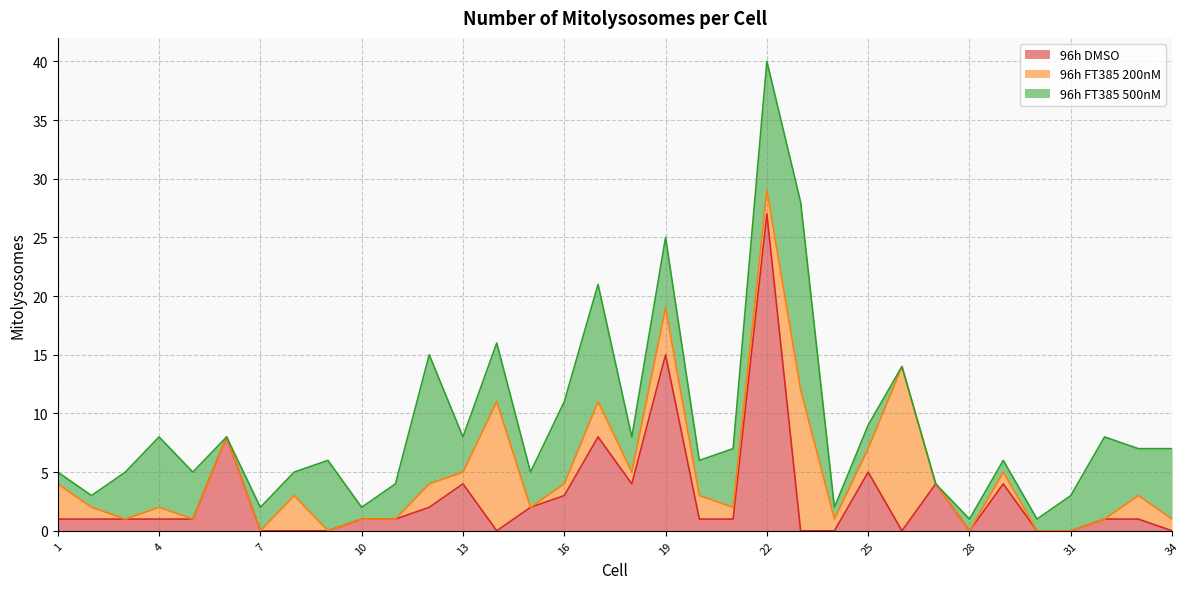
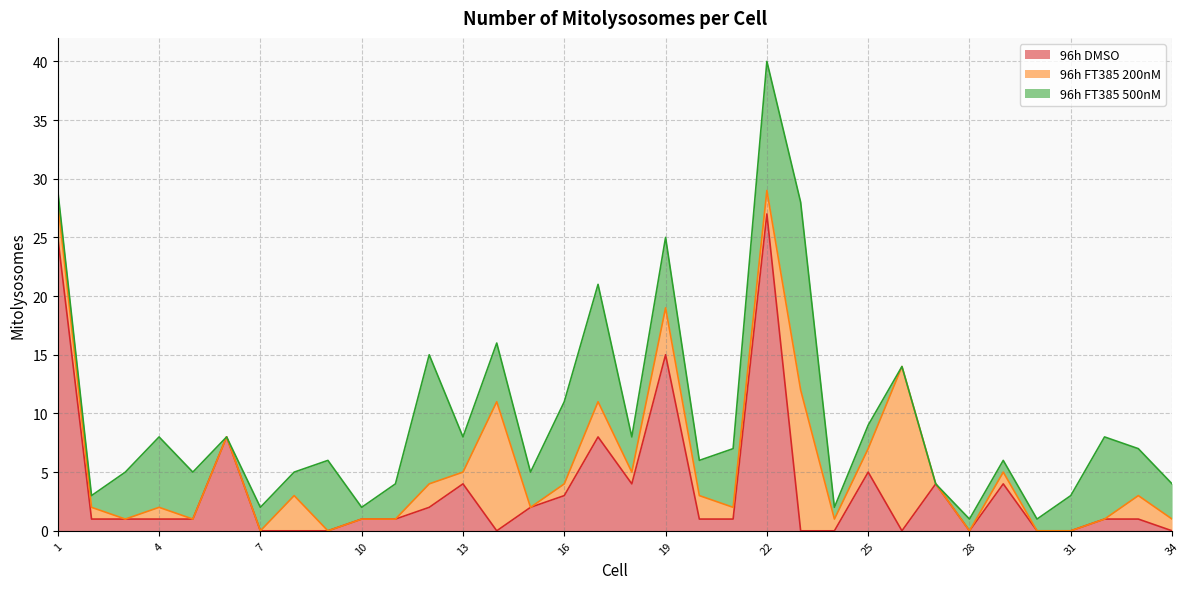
  {
    "96h DMSO": {
-     "1": 1,
+     "1": 25,
      "4": 1,
      "13": 4,
      "16": 3,
      "19": 15,
      "22": 27,
      "25": 5,
      "34": 0
    },
    "96h FT385 200nM": {
      "1": 3,
      "4": 1,
      "13": 1,
      "16": 1,
      "19": 4,
      "22": 2,
      "25": 2,
      "34": 1
    },
    "96h FT385 500nM": {
      "1": 1,
      "4": 6,
      "7": 2,
      "10": 1,
      "13": 3,
      "16": 7,
      "19": 6,
      "22": 11,
      "25": 2,
      "28": 1,
      "31": 3,
-     "34": 6
+     "34": 3
    }
  }
